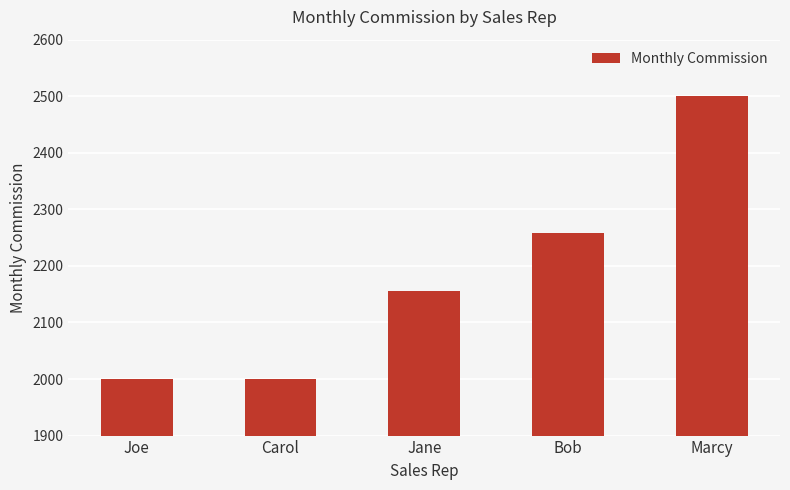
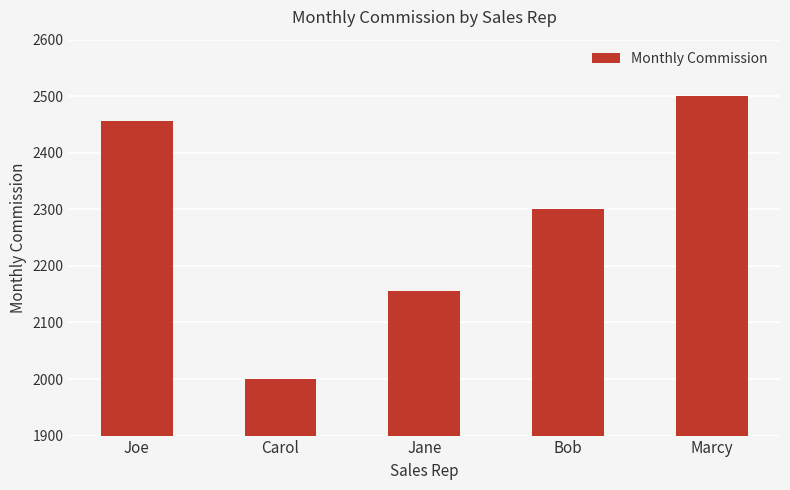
  {
-   "Joe": 2000,
+   "Joe": 2460,
    "Carol": 2000,
    "Jane": 2160,
-   "Bob": 2260,
+   "Bob": 2300,
    "Marcy": 2500
  }
